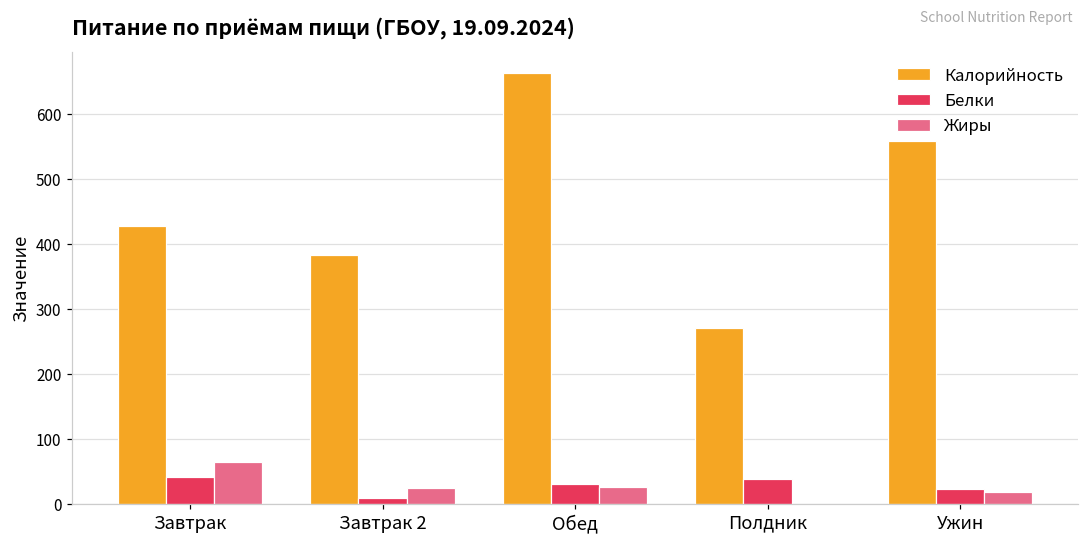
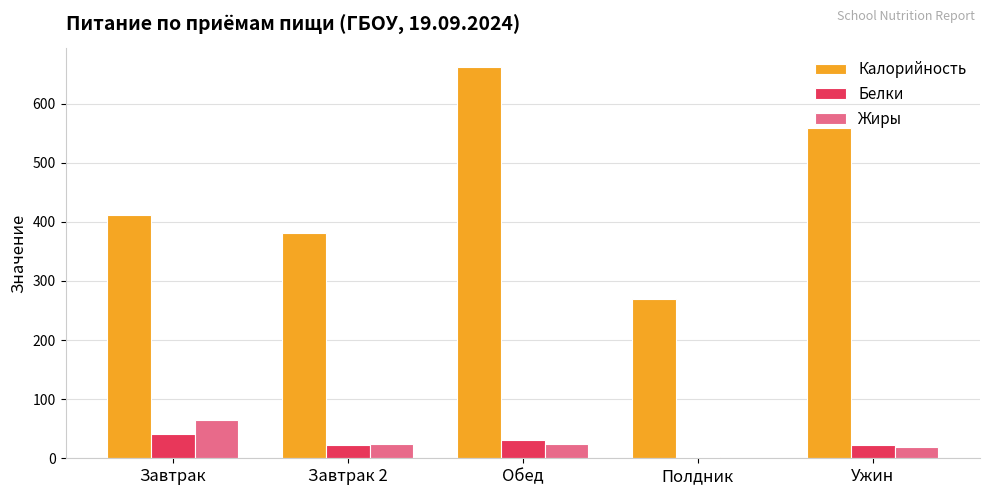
  {
    "Калорийность": {
-     "Завтрак": 430,
+     "Завтрак": 410,
      "Завтрак 2": 380,
      "Обед": 660,
      "Полдник": 270,
      "Ужин": 560
    },
    "Белки": {
      "Завтрак": 40,
-     "Завтрак 2": 10,
+     "Завтрак 2": 20,
      "Обед": 30,
-     "Полдник": 40,
+     "Полдник": 0,
      "Ужин": 20
    },
    "Жиры": {
      "Завтрак": 60,
      "Завтрак 2": 20,
      "Обед": 20,
      "Полдник": 0,
      "Ужин": 20
    }
  }
